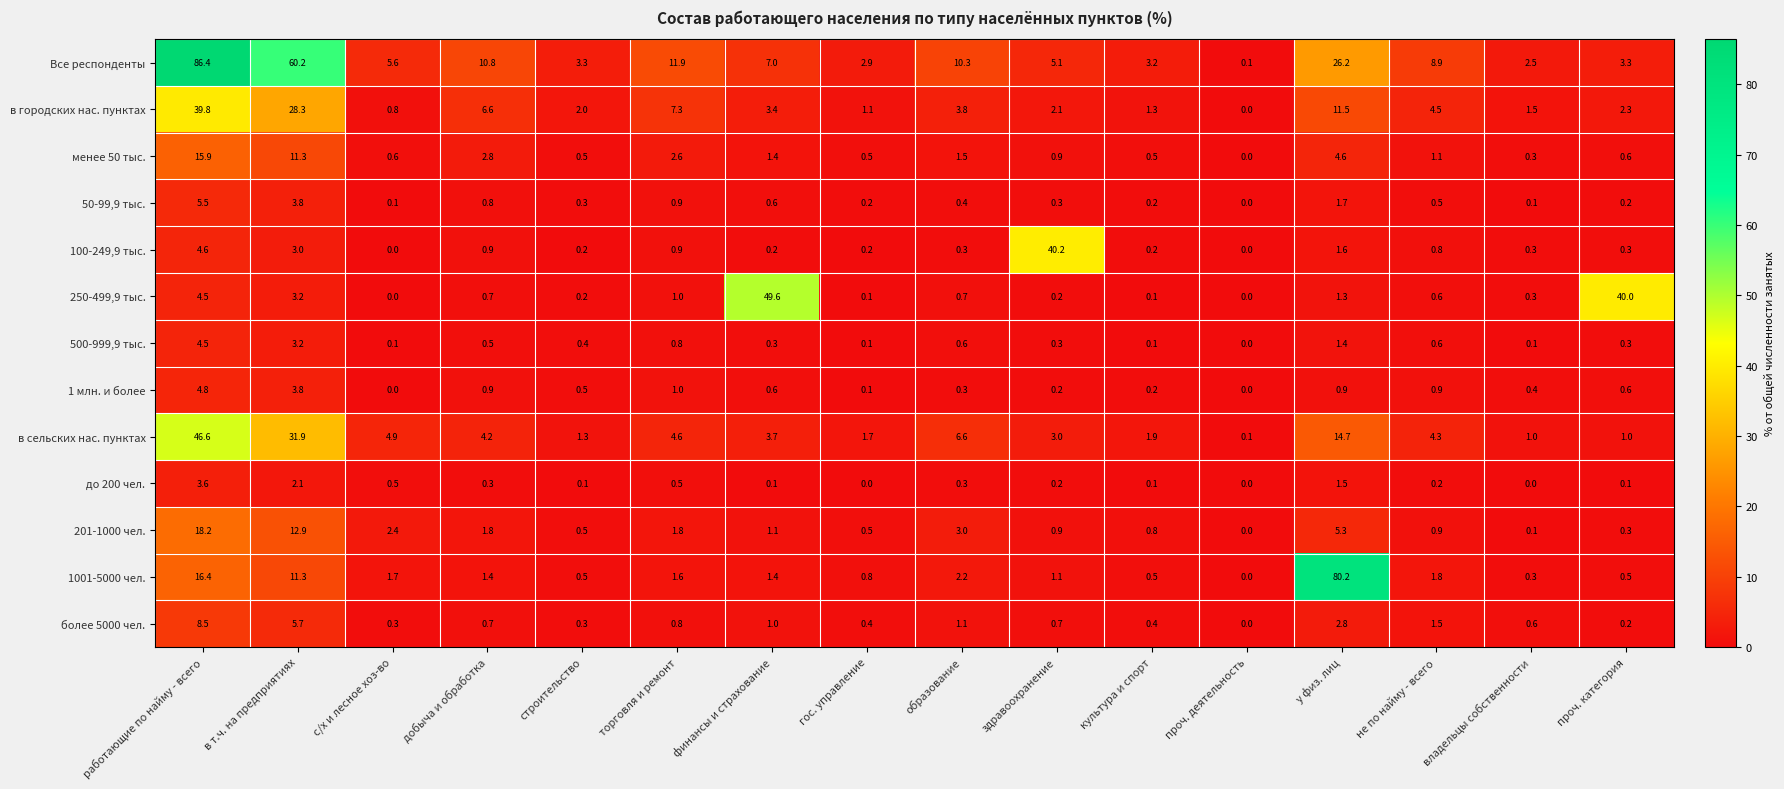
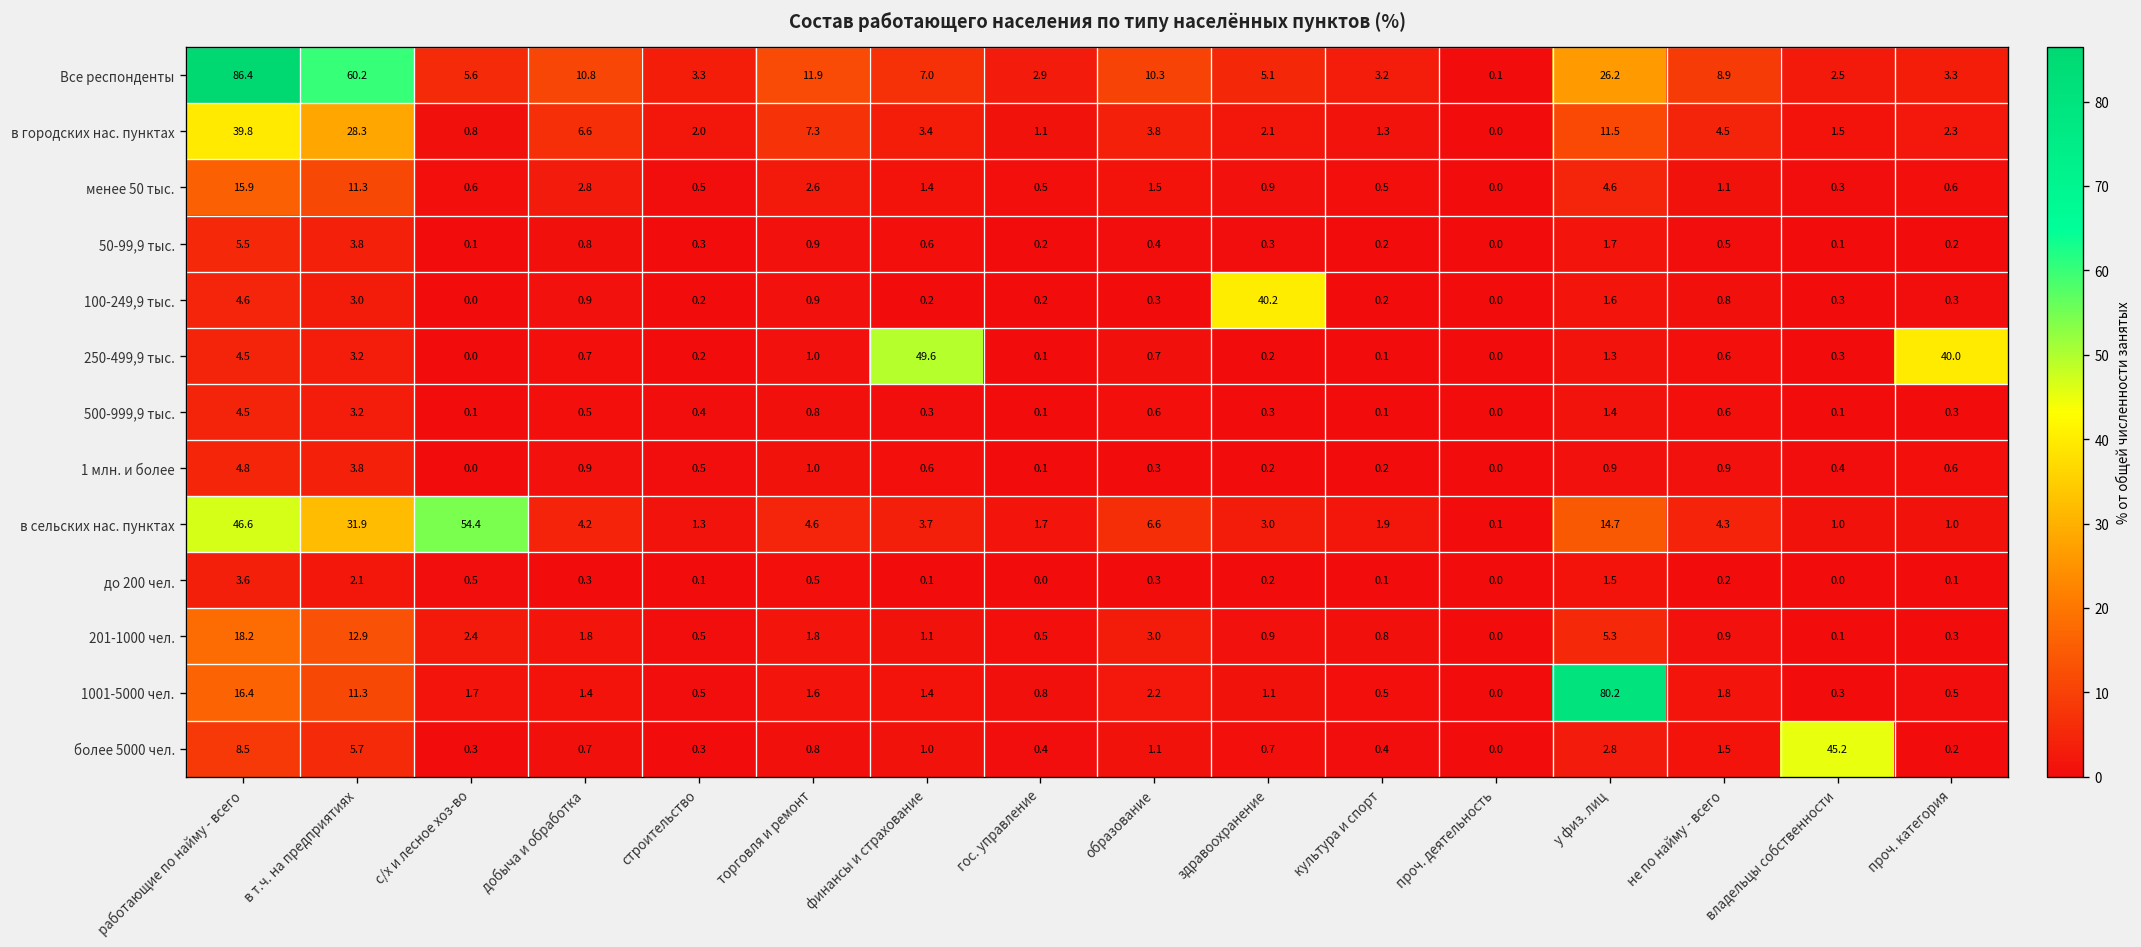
  {
    "в сельских нас. пунктах": {
      "работающие по найму - всего": 46.6,
      "в т.ч. на предприятиях": 31.9,
-     "с/х и лесное хоз-во": 4.9,
+     "с/х и лесное хоз-во": 54.4,
      "добыча и обработка": 4.2,
      "строительство": 1.3,
      "торговля и ремонт": 4.6,
      "финансы и страхование": 3.7,
      "гос. управление": 1.7,
      "образование": 6.6,
      "здравоохранение": 3.0,
      "культура и спорт": 1.9,
      "проч. деятельность": 0.1,
      "у физ. лиц": 14.7,
      "не по найму - всего": 4.3,
      "владельцы собственности": 1.0,
      "проч. категория": 1.0
    },
    "более 5000 чел.": {
      "работающие по найму - всего": 8.5,
      "в т.ч. на предприятиях": 5.7,
      "с/х и лесное хоз-во": 0.3,
      "добыча и обработка": 0.7,
      "строительство": 0.3,
      "торговля и ремонт": 0.8,
      "финансы и страхование": 1.0,
      "гос. управление": 0.4,
      "образование": 1.1,
      "здравоохранение": 0.7,
      "культура и спорт": 0.4,
      "проч. деятельность": 0.0,
      "у физ. лиц": 2.8,
      "не по найму - всего": 1.5,
-     "владельцы собственности": 0.6,
+     "владельцы собственности": 45.2,
      "проч. категория": 0.2
    }
  }
